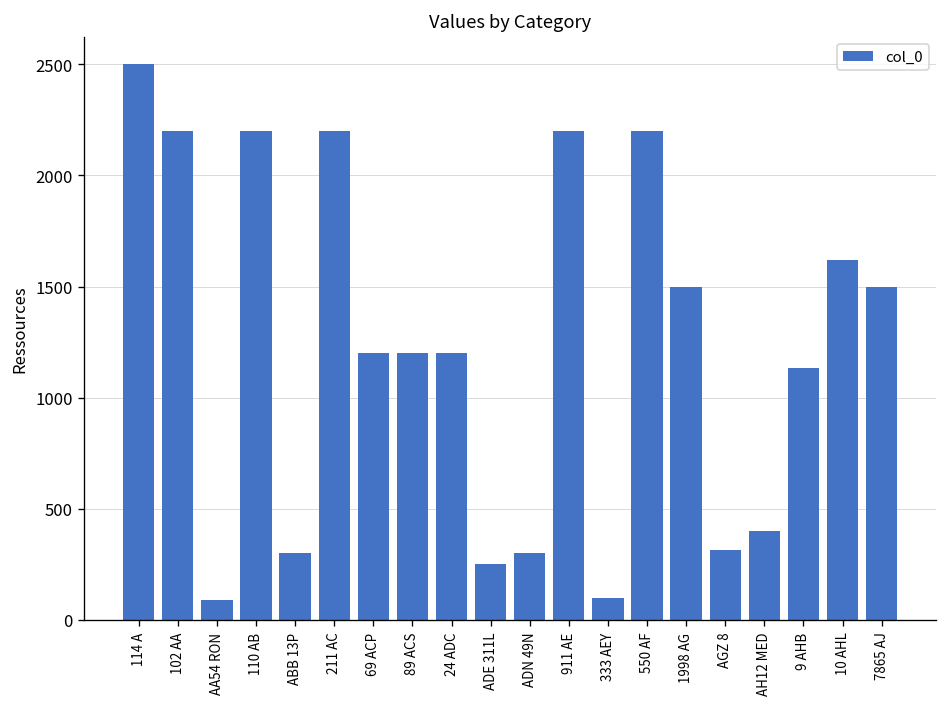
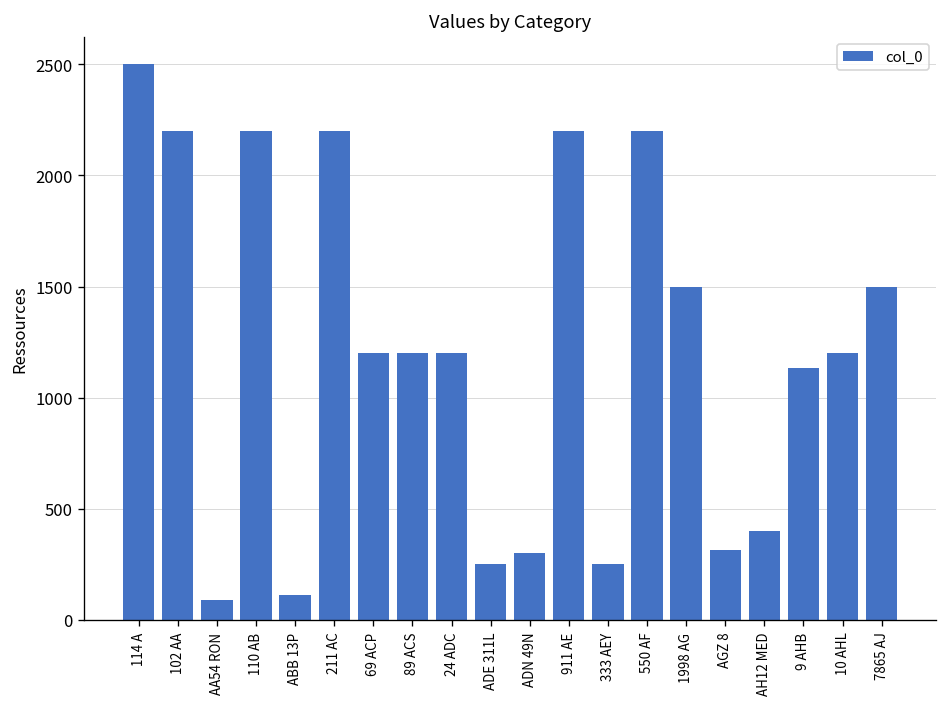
  {
    "114 A": 2500,
    "102 AA": 2200,
    "AA54 RON": 90,
    "110 AB": 2200,
-   "ABB 13P": 300,
+   "ABB 13P": 110,
    "211 AC": 2200,
    "69 ACP": 1200,
    "89 ACS": 1200,
    "24 ADC": 1200,
    "ADE 311L": 250,
    "ADN 49N": 300,
    "911 AE": 2200,
-   "333 AEY": 100,
+   "333 AEY": 250,
    "550 AF": 2200,
    "1998 AG": 1500,
    "AGZ 8": 310,
    "AH12 MED": 400,
    "9 AHB": 1130,
-   "10 AHL": 1620,
+   "10 AHL": 1200,
    "7865 AJ": 1500
  }
